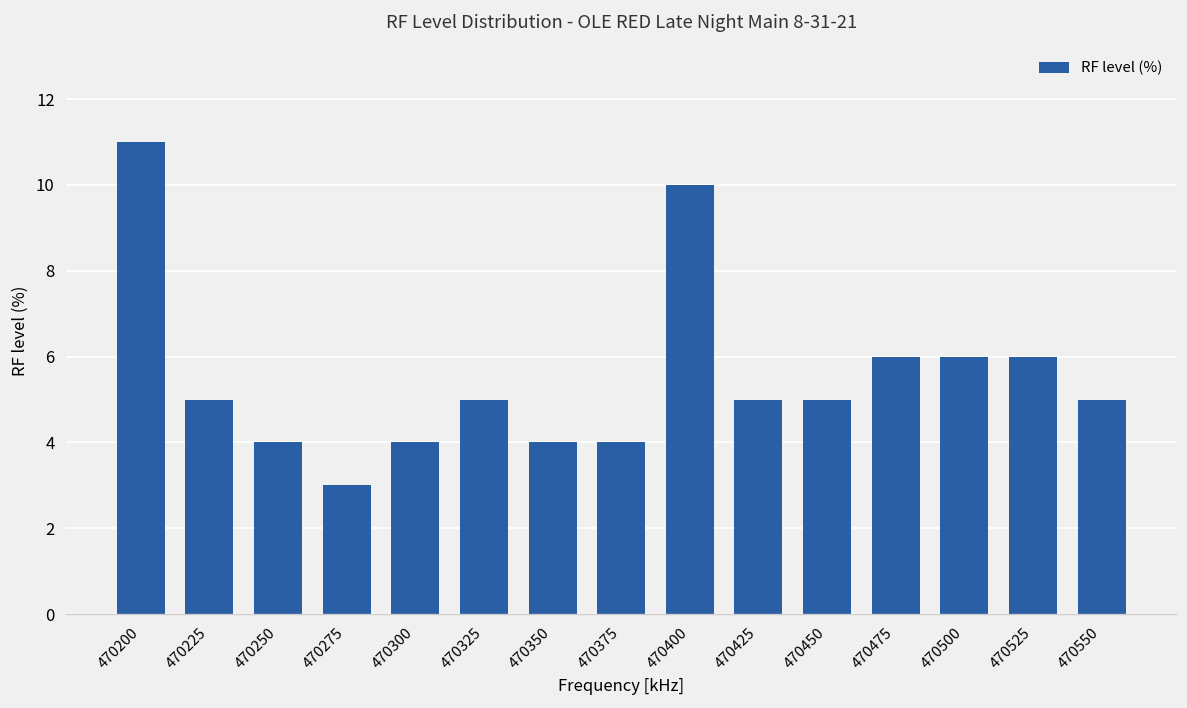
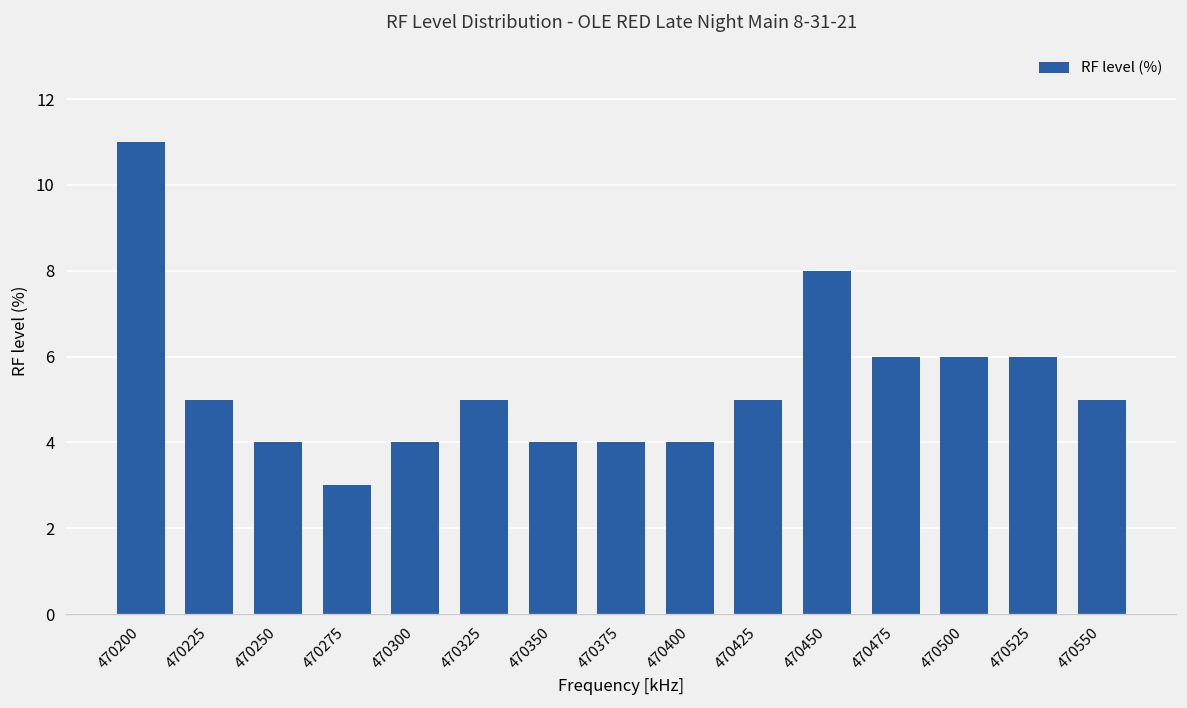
  {
    "470200": 11,
    "470225": 5,
    "470250": 4,
    "470275": 3,
    "470300": 4,
    "470325": 5,
    "470350": 4,
    "470375": 4,
-   "470400": 10,
+   "470400": 4,
    "470425": 5,
-   "470450": 5,
+   "470450": 8,
    "470475": 6,
    "470500": 6,
    "470525": 6,
    "470550": 5
  }
